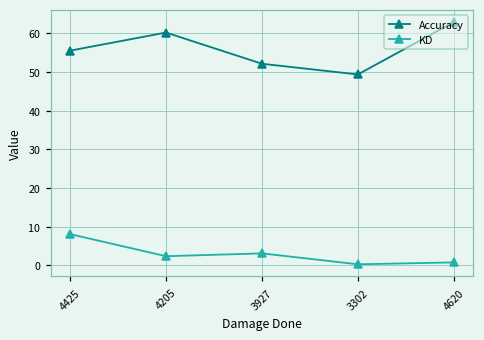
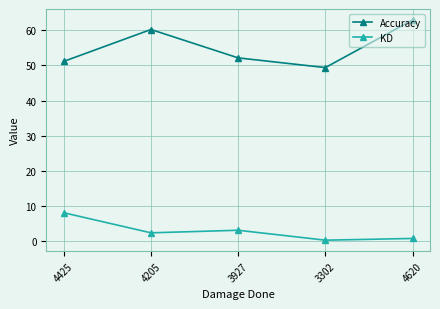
  {
    "Accuracy": {
-     "4425": 56,
+     "4425": 51,
      "4205": 60,
      "3927": 52,
      "3302": 49
    },
    "KD": {
      "4425": 8,
      "4205": 2,
      "3927": 3,
      "3302": 0,
      "4620": 1
    }
  }
